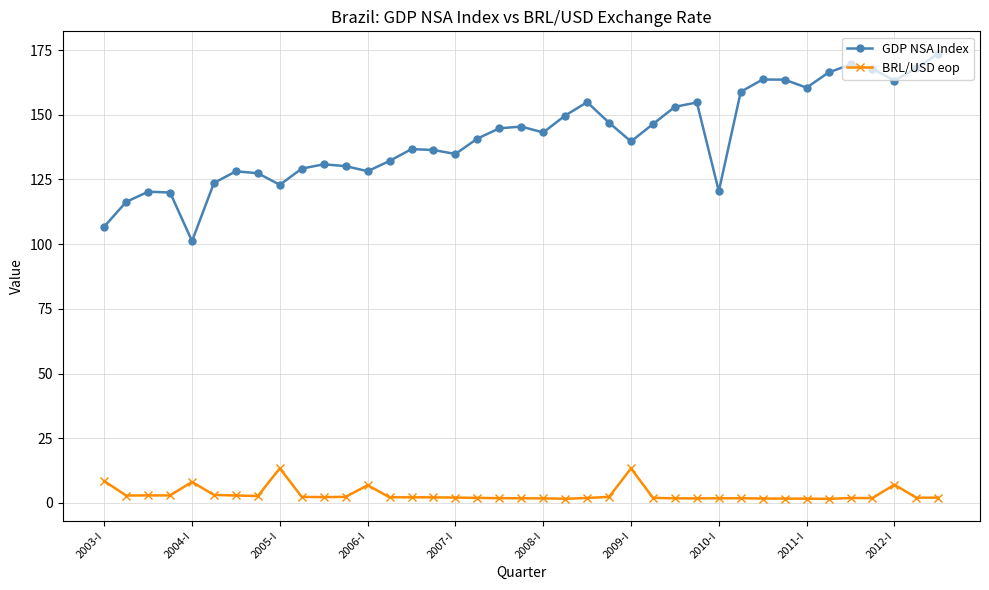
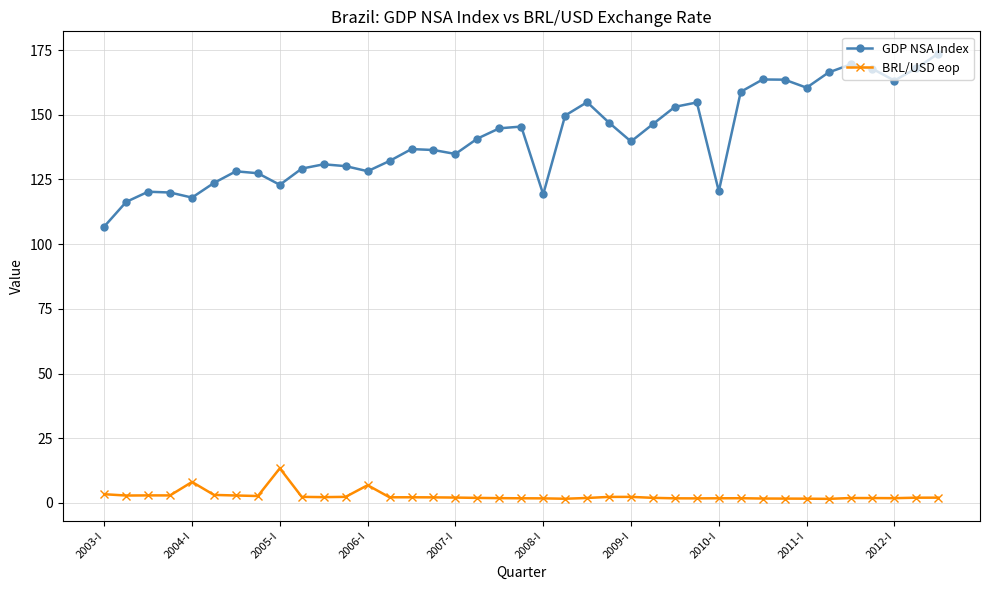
  {
    "GDP NSA Index": {
      "2003-I": 107,
-     "2004-I": 101,
+     "2004-I": 118,
      "2005-I": 123,
      "2006-I": 128,
      "2007-I": 135,
-     "2008-I": 143,
+     "2008-I": 119,
      "2009-I": 140,
      "2010-I": 120,
      "2011-I": 160,
      "2012-I": 163
    },
    "BRL/USD eop": {
-     "2003-I": 8,
+     "2003-I": 3,
      "2004-I": 8,
      "2005-I": 13,
      "2006-I": 7,
      "2007-I": 2,
      "2008-I": 2,
-     "2009-I": 13,
+     "2009-I": 2,
      "2010-I": 2,
      "2011-I": 2,
-     "2012-I": 7
+     "2012-I": 2
    }
  }
